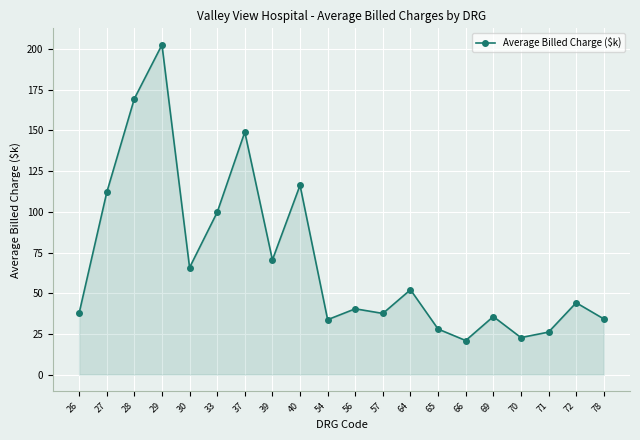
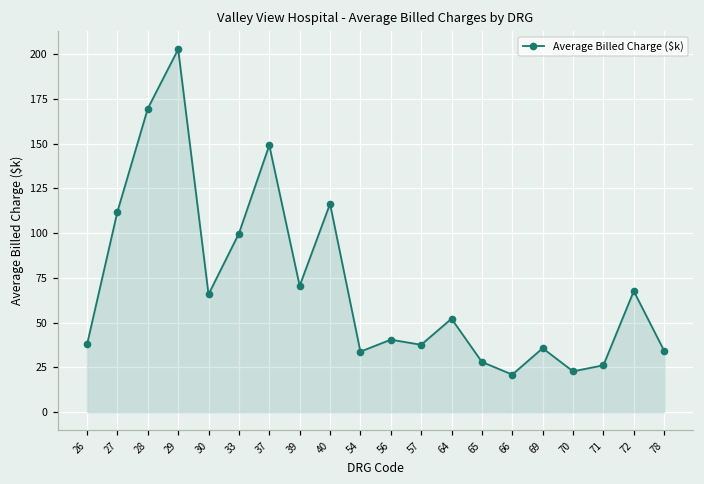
  {
    "26": 38,
    "27": 112,
    "28": 170,
    "29": 203,
    "30": 66,
    "33": 100,
    "37": 149,
    "39": 70,
    "40": 116,
    "54": 34,
    "56": 40,
    "57": 38,
    "64": 52,
    "65": 28,
    "66": 21,
    "69": 36,
    "70": 23,
    "71": 26,
-   "72": 44,
+   "72": 68,
    "78": 34
  }
